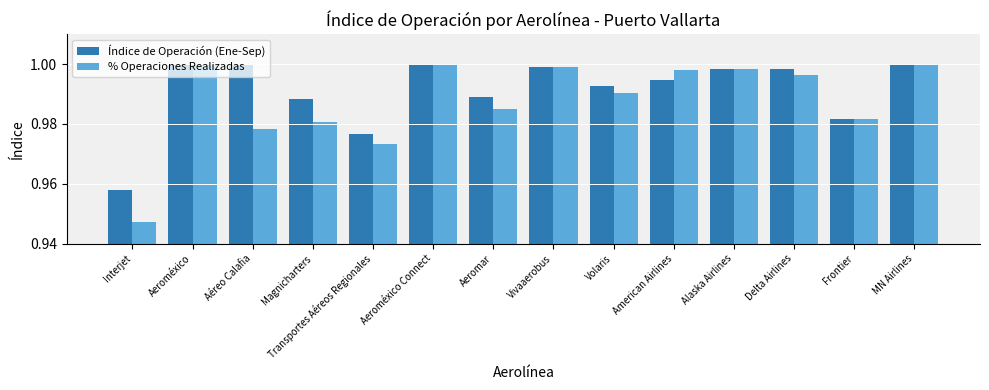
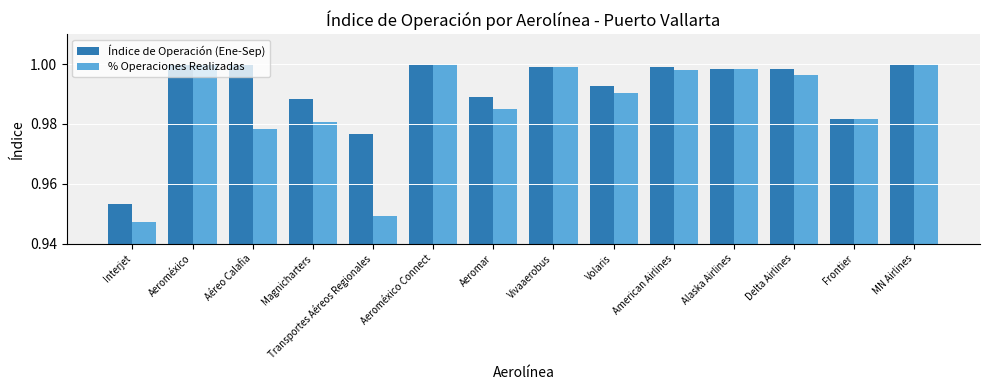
  {
    "Índice de Operación (Ene-Sep)": {
-     "Interjet": 0.958,
+     "Interjet": 0.953,
      "Magnicharters": 0.988,
      "Transportes Aéreos Regionales": 0.977,
      "Aeroméxico Connect": 1.000,
      "Aeromar": 0.989,
      "Vivaaerobus": 0.999,
      "Volaris": 0.993,
-     "American Airlines": 0.995,
+     "American Airlines": 0.999,
      "Alaska Airlines": 0.999,
      "Delta Airlines": 0.998,
      "Frontier": 0.982,
      "MN Airlines": 1.000
    },
    "% Operaciones Realizadas": {
      "Interjet": 0.947,
      "Aéreo Calafia": 0.978,
      "Magnicharters": 0.981,
-     "Transportes Aéreos Regionales": 0.973,
+     "Transportes Aéreos Regionales": 0.949,
      "Aeroméxico Connect": 1.000,
      "Aeromar": 0.985,
      "Vivaaerobus": 0.999,
      "Volaris": 0.990,
      "American Airlines": 0.998,
      "Alaska Airlines": 0.999,
      "Delta Airlines": 0.996,
      "Frontier": 0.982,
      "MN Airlines": 1.000
    }
  }
